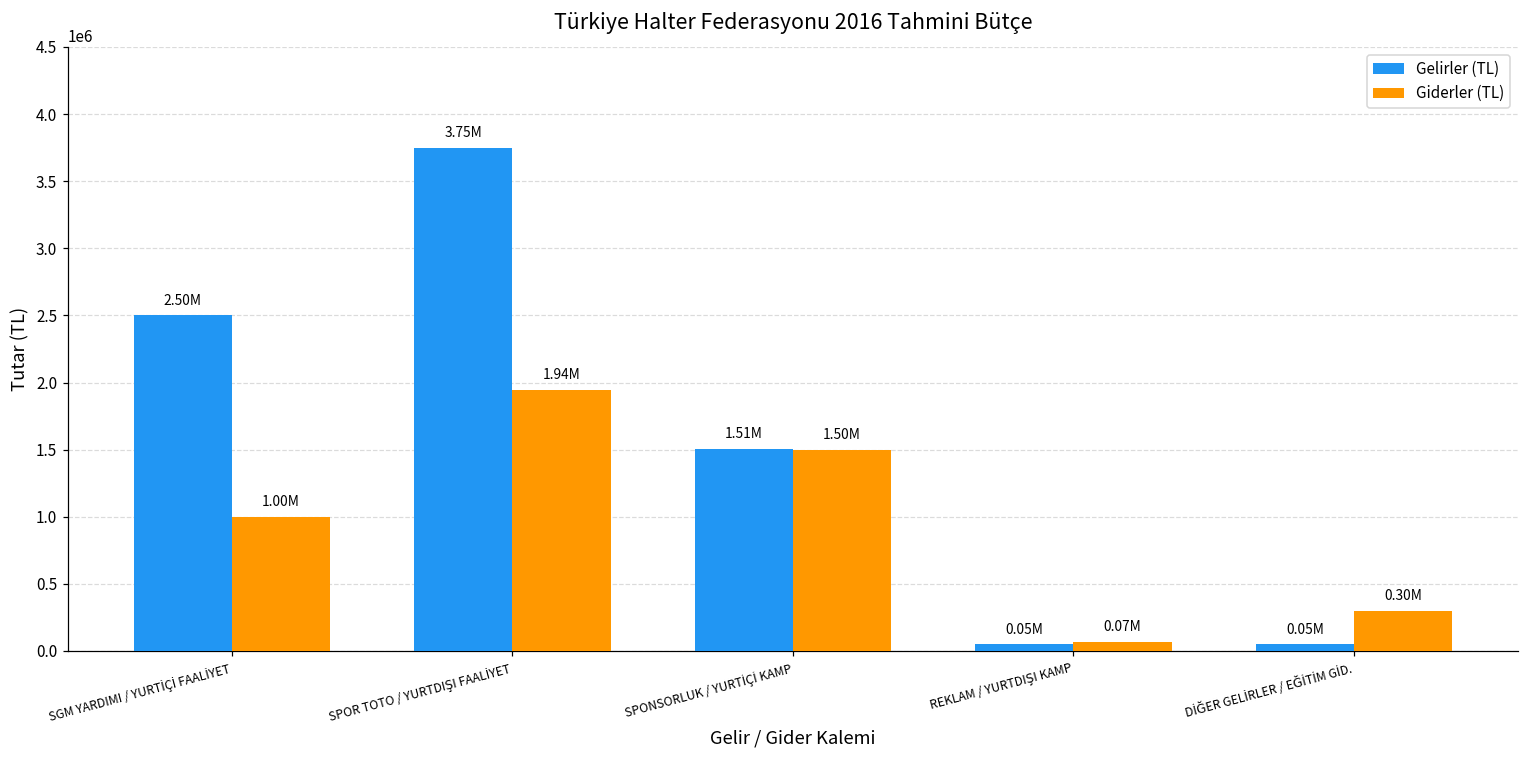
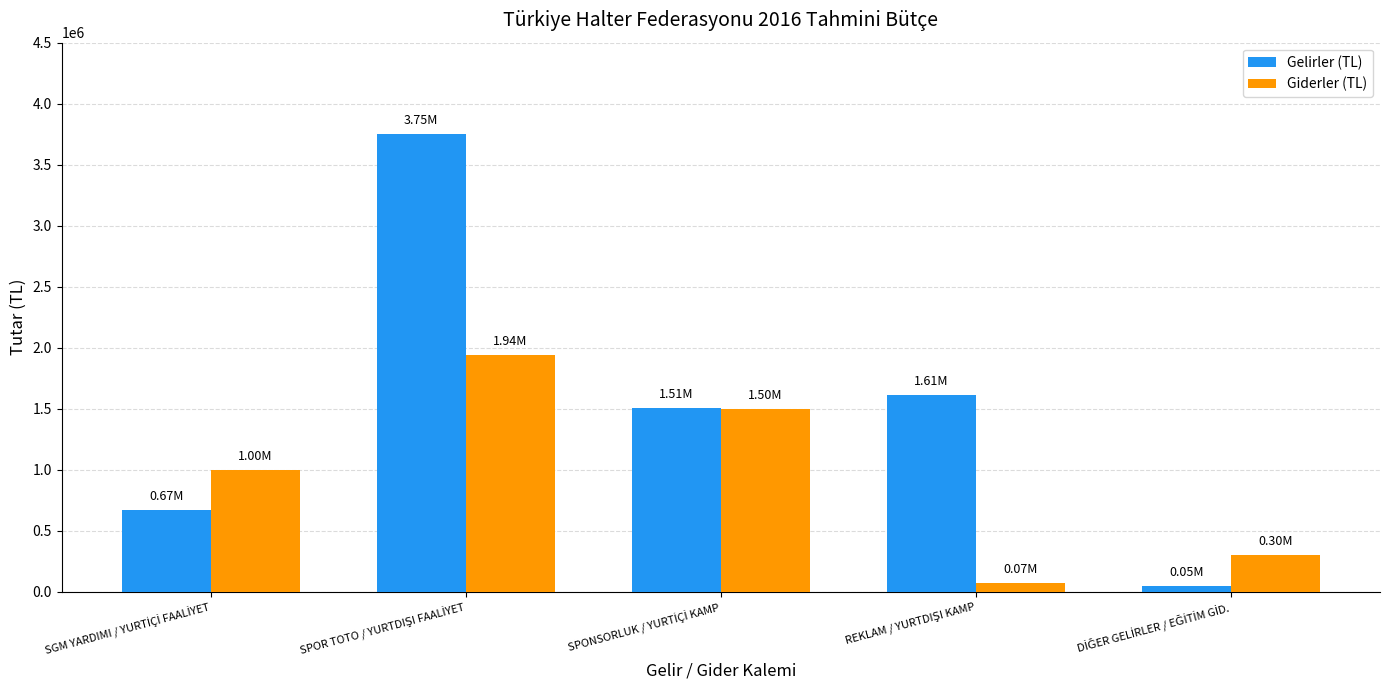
  {
    "Gelirler (TL)": {
-     "SGM YARDIMI / YURTİÇİ FAALİYET": "2.50M",
+     "SGM YARDIMI / YURTİÇİ FAALİYET": "0.67M",
      "SPOR TOTO / YURTDIŞI FAALİYET": "3.75M",
      "SPONSORLUK / YURTİÇİ KAMP": "1.51M",
-     "REKLAM / YURTDIŞI KAMP": "0.05M",
+     "REKLAM / YURTDIŞI KAMP": "1.61M",
      "DİĞER GELİRLER / EĞİTİM GİD.": "0.05M"
    },
    "Giderler (TL)": {
      "SGM YARDIMI / YURTİÇİ FAALİYET": "1.00M",
      "SPOR TOTO / YURTDIŞI FAALİYET": "1.94M",
      "SPONSORLUK / YURTİÇİ KAMP": "1.50M",
      "REKLAM / YURTDIŞI KAMP": "0.07M",
      "DİĞER GELİRLER / EĞİTİM GİD.": "0.30M"
    }
  }
